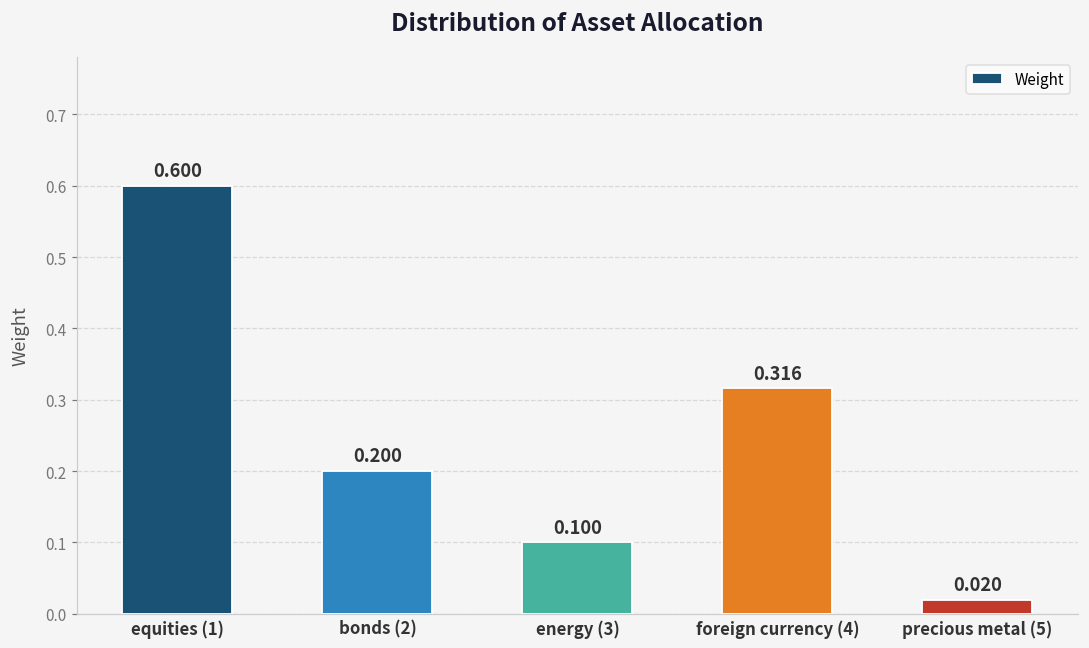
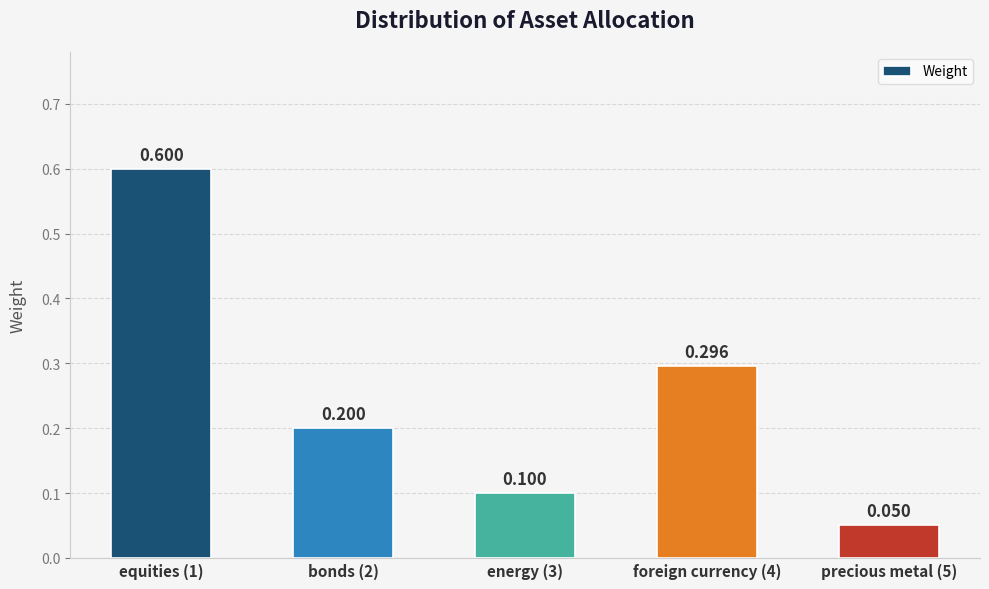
  {
    "equities (1)": 0.600,
    "bonds (2)": 0.200,
    "energy (3)": 0.100,
-   "foreign currency (4)": 0.316,
-   "precious metal (5)": 0.020
+   "foreign currency (4)": 0.296,
+   "precious metal (5)": 0.050
  }
